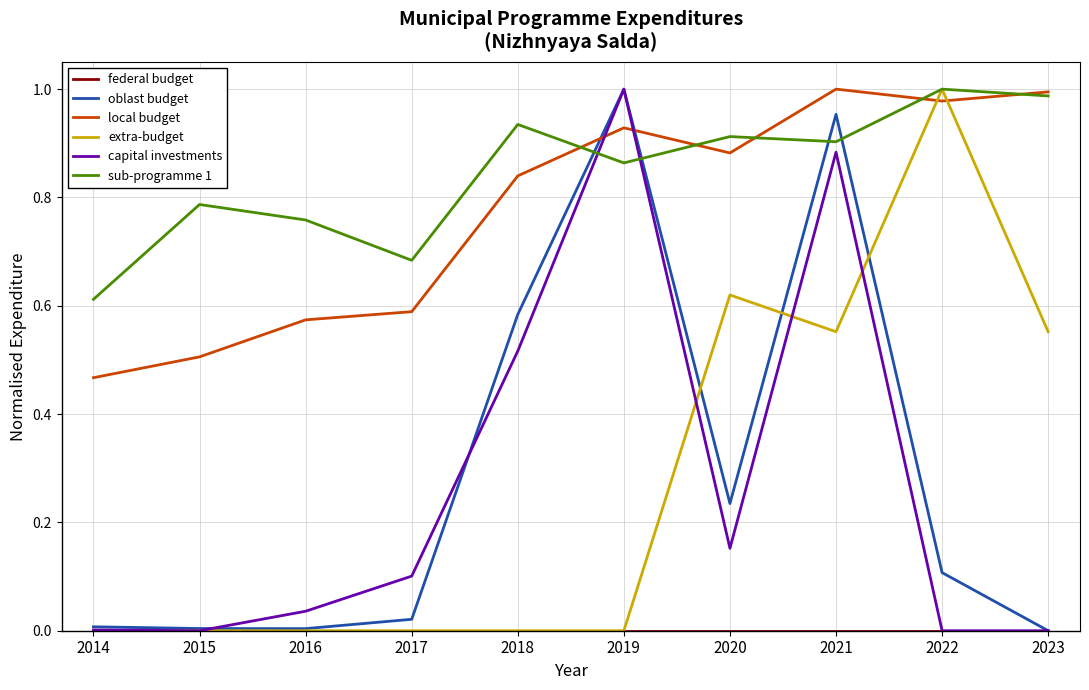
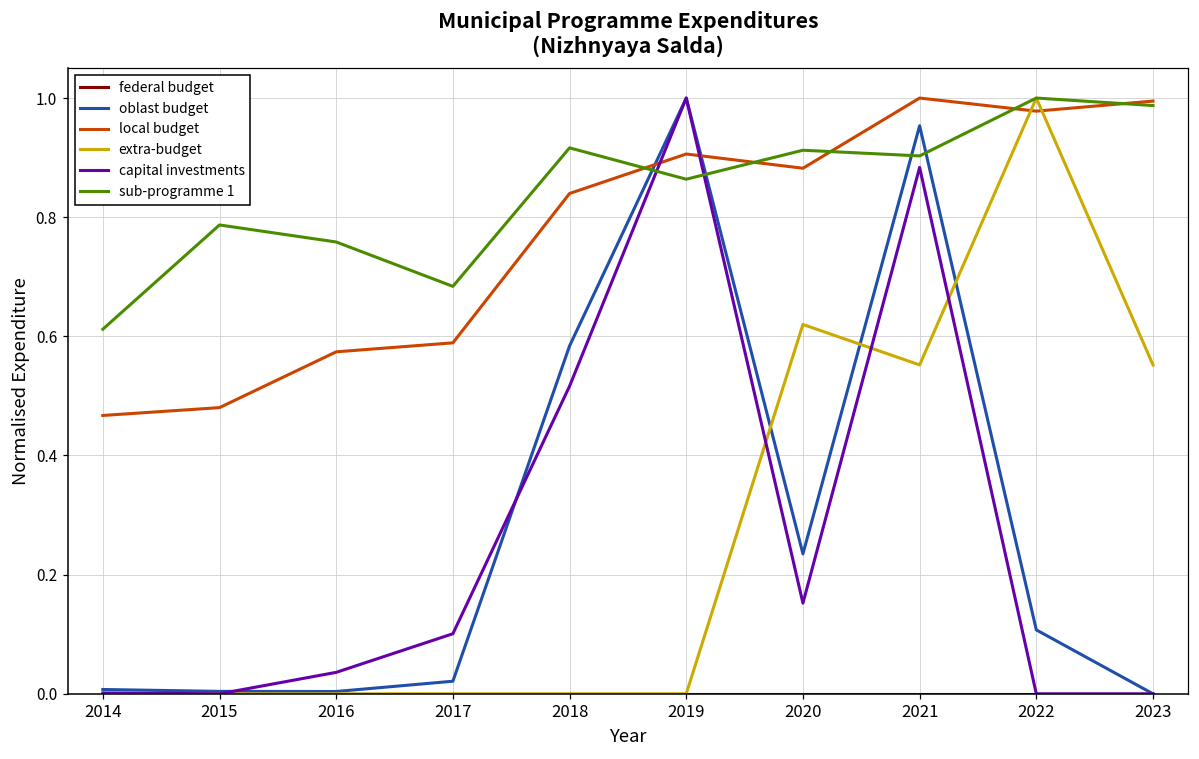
  {
    "federal budget": {
      "2020": 0.00,
      "2021": 0.00
    },
    "oblast budget": {
      "2014": 0.01,
      "2017": 0.02,
      "2018": 0.58,
      "2020": 0.23,
      "2021": 0.95,
      "2022": 0.11
    },
    "local budget": {
      "2014": 0.47,
-     "2015": 0.51,
+     "2015": 0.48,
      "2016": 0.57,
      "2017": 0.59,
      "2018": 0.84,
-     "2019": 0.93,
+     "2019": 0.91,
      "2020": 0.88,
      "2021": 1.00,
      "2022": 0.98,
      "2023": 0.99
    },
    "extra-budget": {
      "2020": 0.62,
      "2021": 0.55,
      "2023": 0.55
    },
    "capital investments": {
      "2016": 0.04,
      "2017": 0.10,
      "2018": 0.52,
      "2020": 0.15,
      "2021": 0.88
    },
    "sub-programme 1": {
      "2014": 0.61,
      "2015": 0.79,
      "2016": 0.76,
      "2017": 0.68,
-     "2018": 0.93,
+     "2018": 0.92,
      "2019": 0.86,
      "2020": 0.91,
      "2021": 0.90,
      "2023": 0.99
    }
  }
